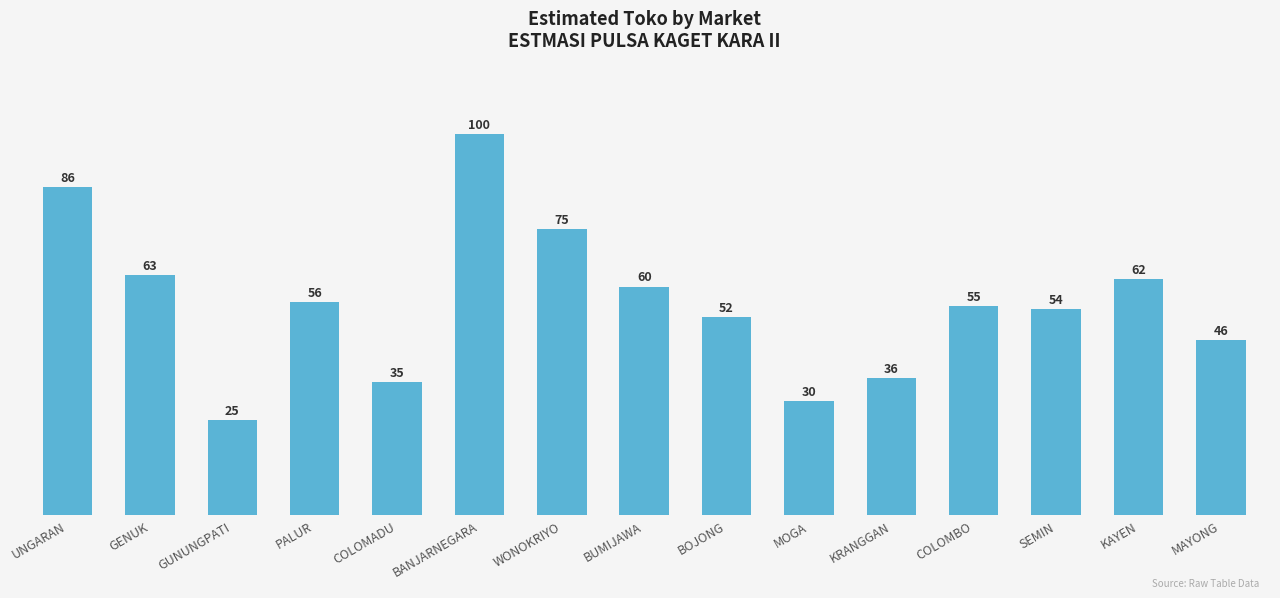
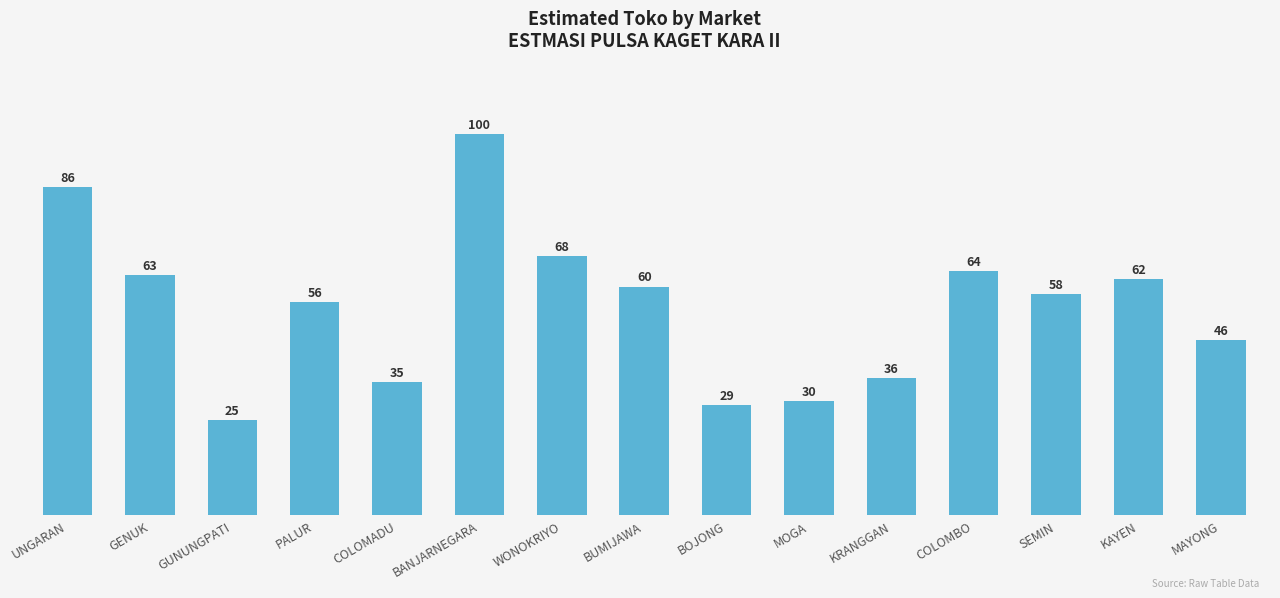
  {
    "UNGARAN": 86,
    "GENUK": 63,
    "GUNUNGPATI": 25,
    "PALUR": 56,
    "COLOMADU": 35,
    "BANJARNEGARA": 100,
-   "WONOKRIYO": 75,
+   "WONOKRIYO": 68,
    "BUMIJAWA": 60,
-   "BOJONG": 52,
+   "BOJONG": 29,
    "MOGA": 30,
    "KRANGGAN": 36,
-   "COLOMBO": 55,
-   "SEMIN": 54,
+   "COLOMBO": 64,
+   "SEMIN": 58,
    "KAYEN": 62,
    "MAYONG": 46
  }
